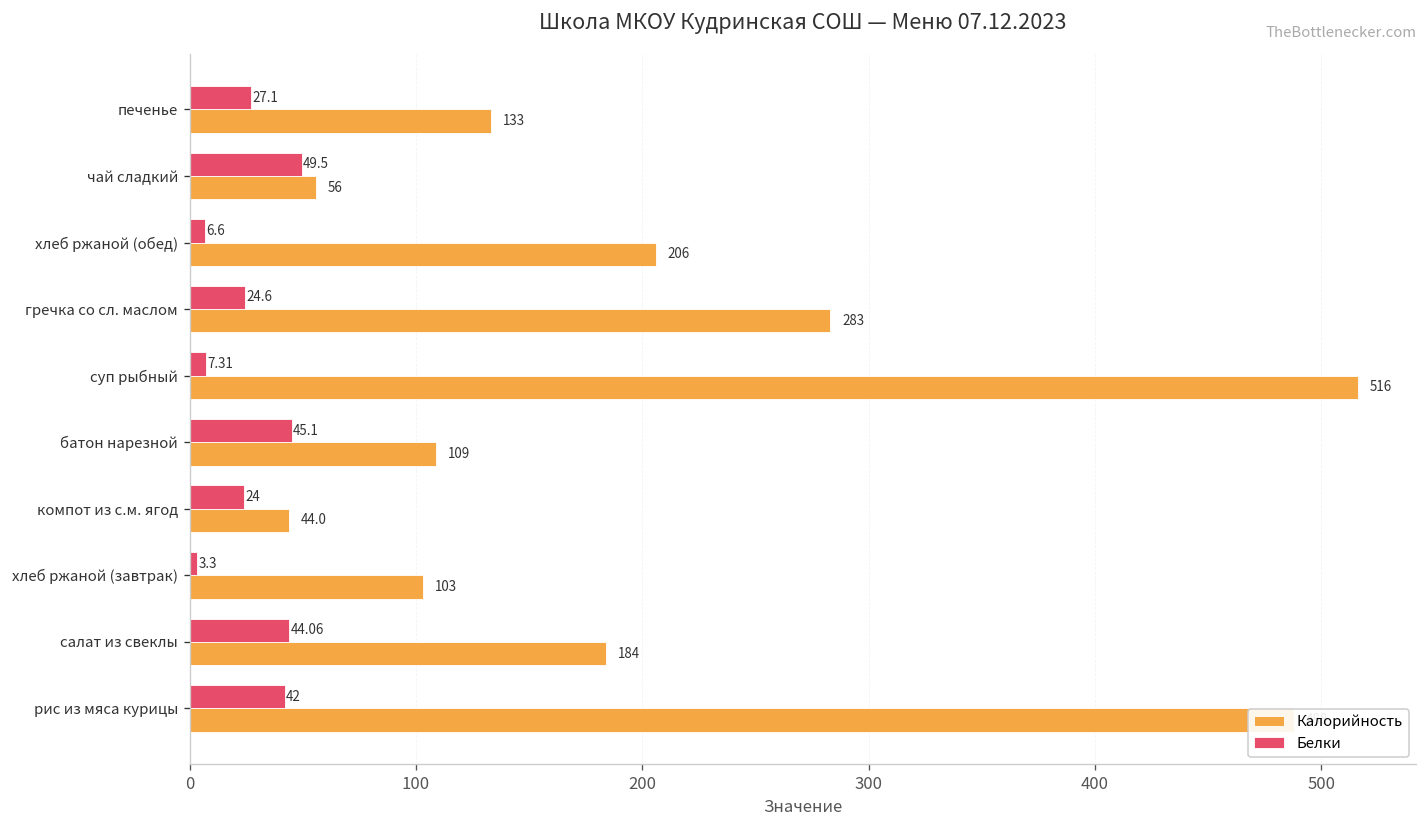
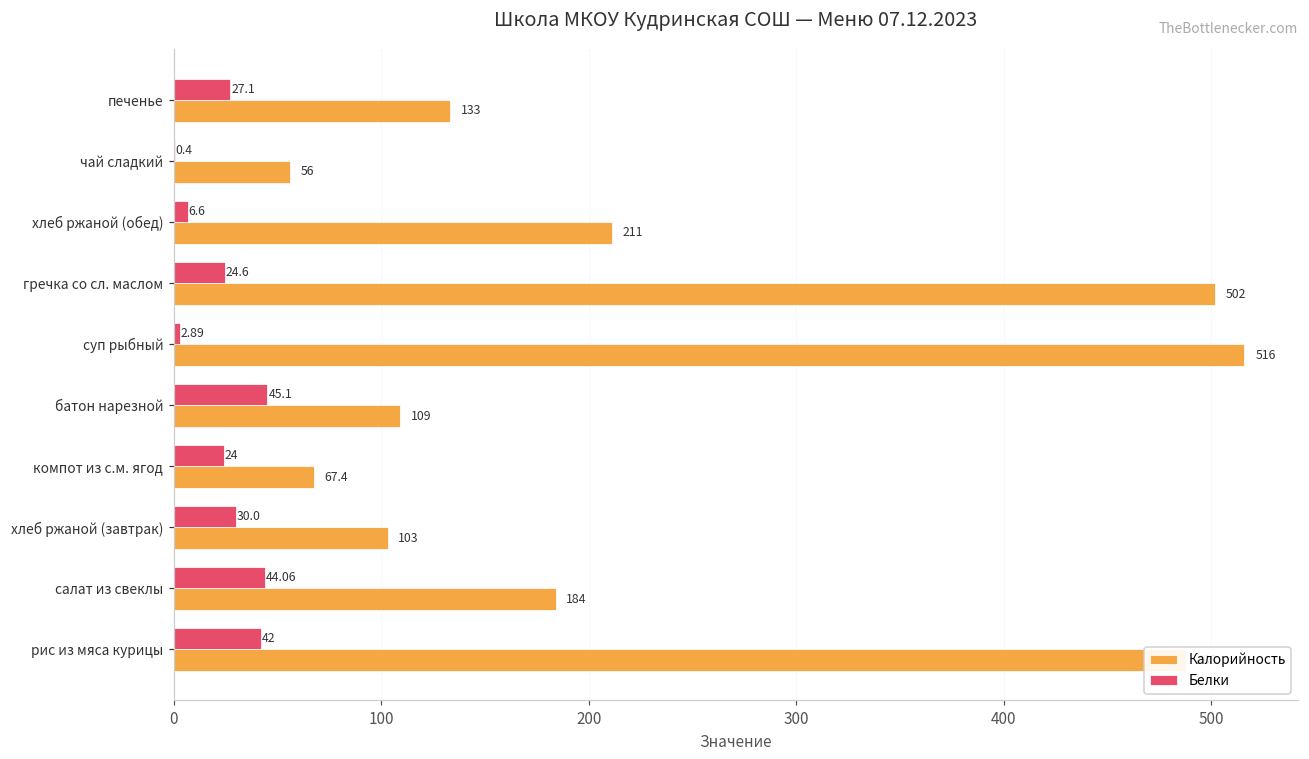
  {
    "Калорийность": {
      "печенье": 133,
      "чай сладкий": 56,
-     "хлеб ржаной (обед)": 206,
-     "гречка со сл. маслом": 283,
+     "хлеб ржаной (обед)": 211,
+     "гречка со сл. маслом": 502,
      "суп рыбный": 516,
      "батон нарезной": 109,
-     "компот из с.м. ягод": 44.0,
+     "компот из с.м. ягод": 67.4,
      "хлеб ржаной (завтрак)": 103,
      "салат из свеклы": 184
    },
    "Белки": {
      "печенье": 27.1,
-     "чай сладкий": 49.5,
+     "чай сладкий": 0.4,
      "хлеб ржаной (обед)": 6.6,
      "гречка со сл. маслом": 24.6,
-     "суп рыбный": 7.31,
+     "суп рыбный": 2.89,
      "батон нарезной": 45.1,
      "компот из с.м. ягод": 24,
-     "хлеб ржаной (завтрак)": 3.3,
+     "хлеб ржаной (завтрак)": 30.0,
      "салат из свеклы": 44.06,
      "рис из мяса курицы": 42
    }
  }
